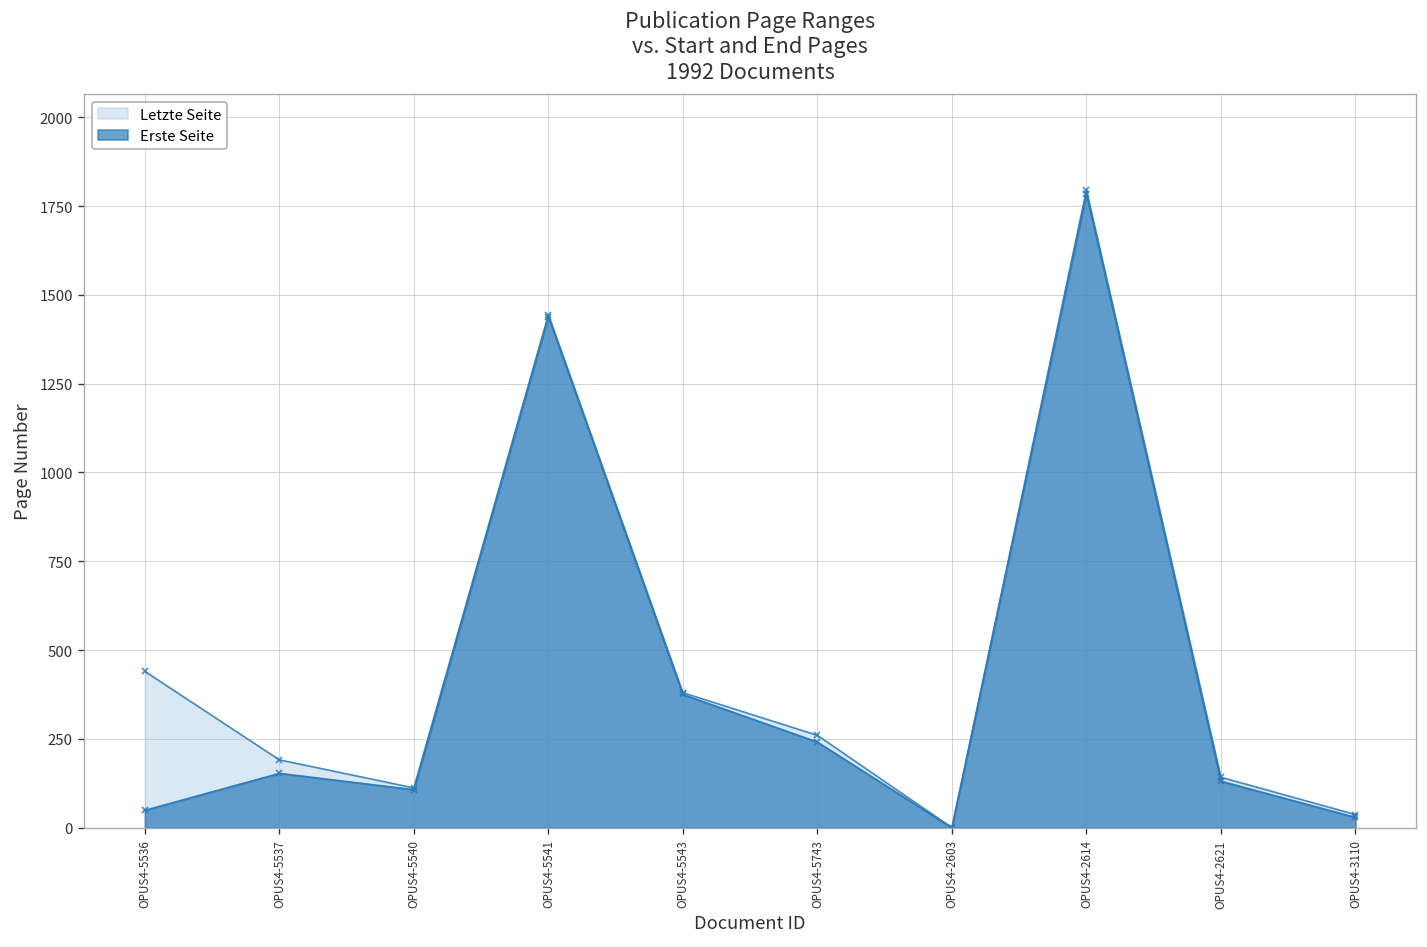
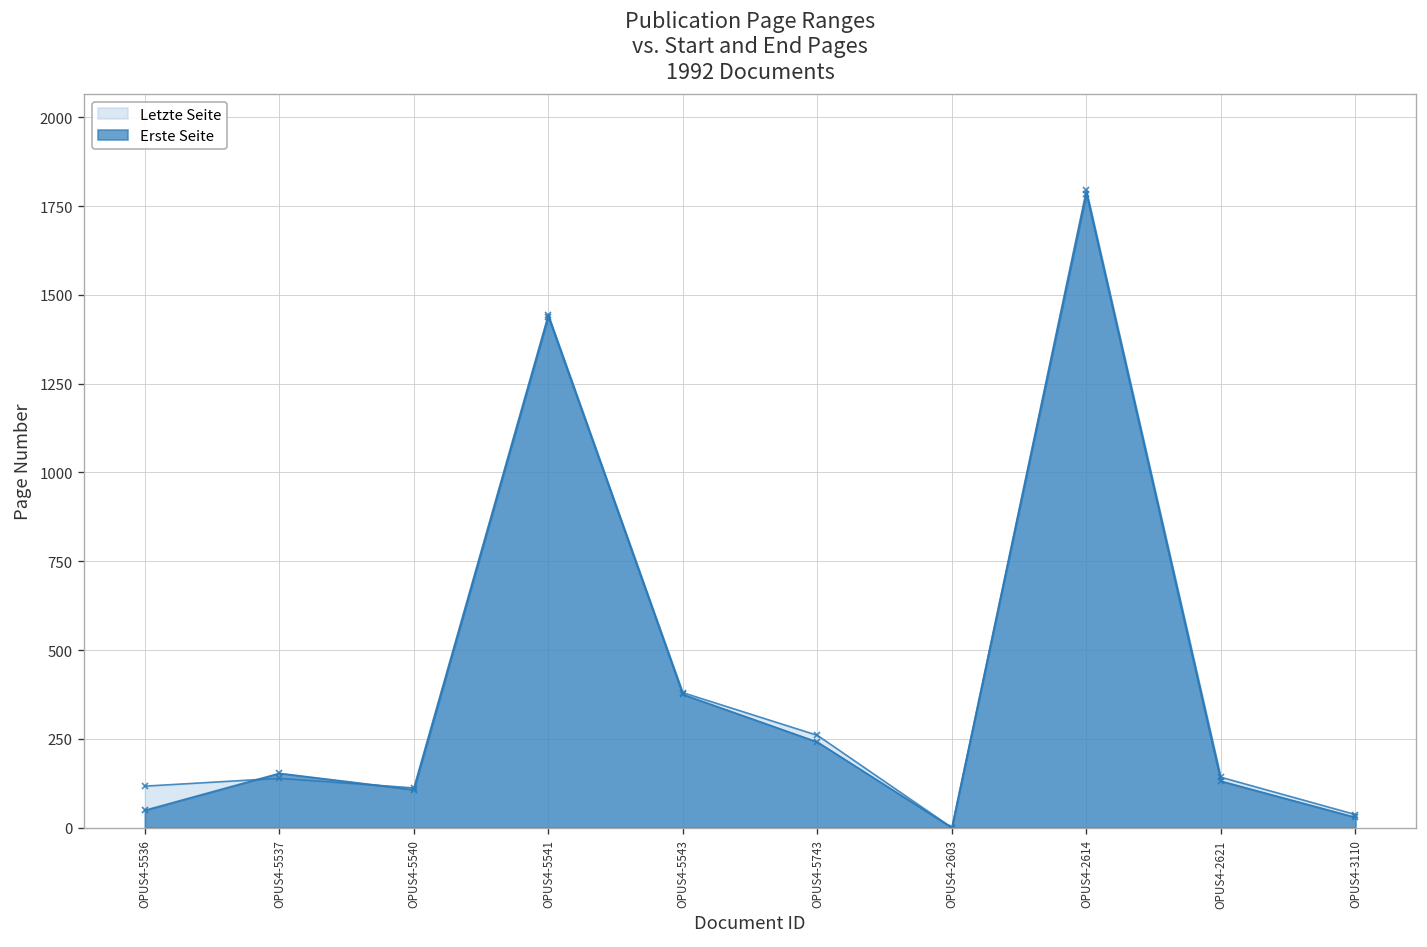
  {
    "Letzte Seite": {
-     "OPUS4-5536": 440,
-     "OPUS4-5537": 190,
+     "OPUS4-5536": 120,
+     "OPUS4-5537": 140,
      "OPUS4-5743": 260,
      "OPUS4-2614": 1800,
      "OPUS4-2621": 140
    },
    "Erste Seite": {
      "OPUS4-5536": 50,
      "OPUS4-5537": 150,
      "OPUS4-5743": 240,
      "OPUS4-2614": 1790,
      "OPUS4-2621": 130
    }
  }
